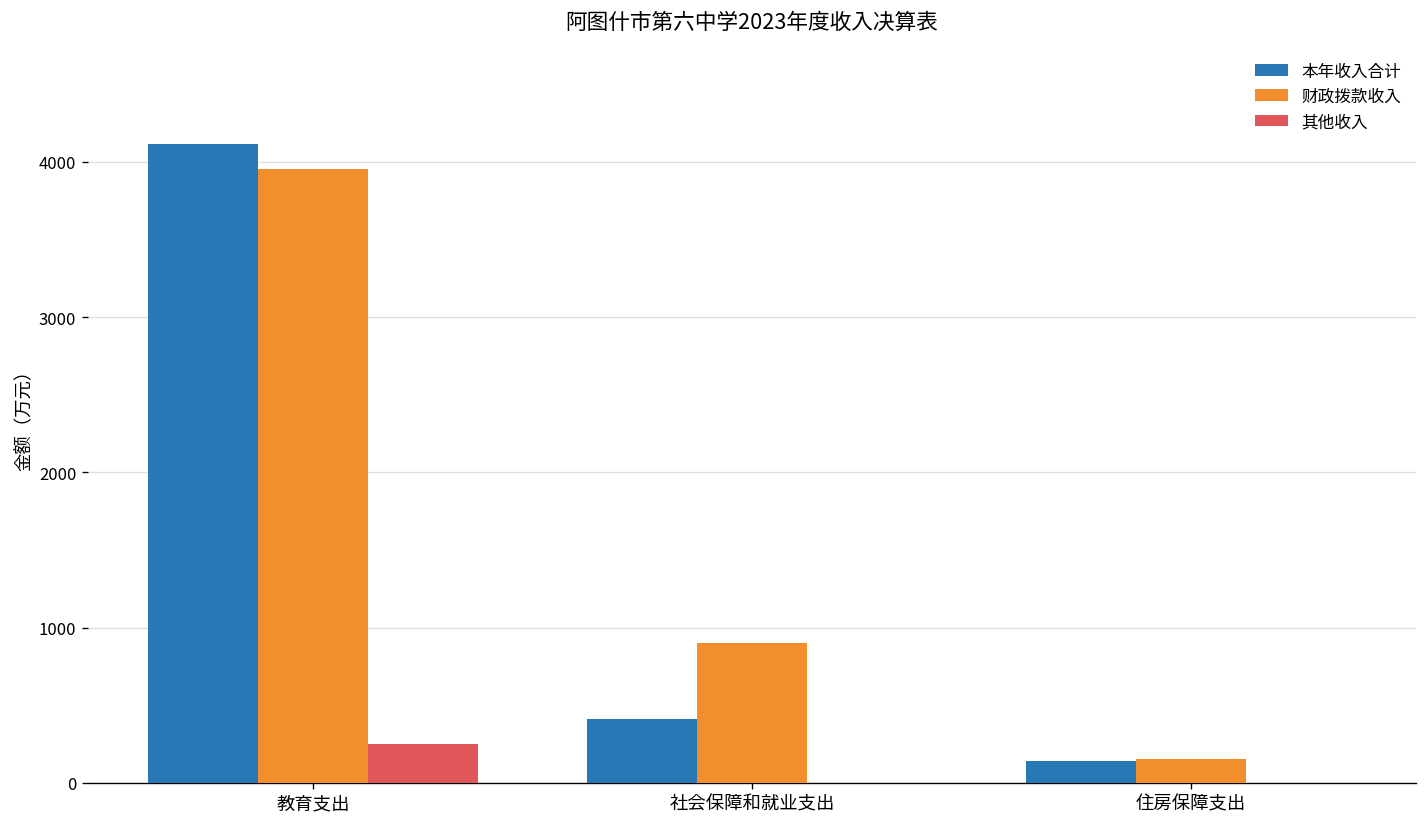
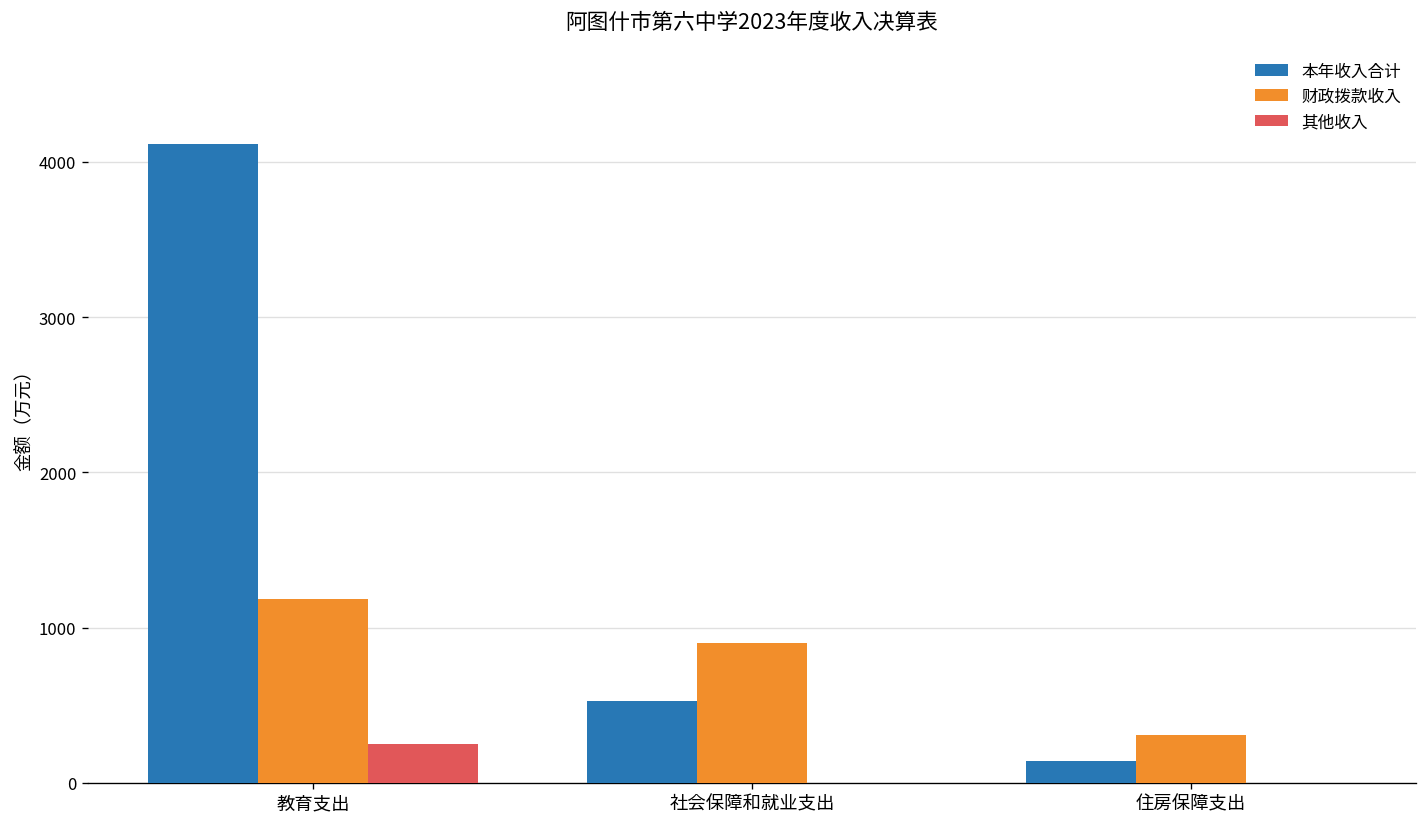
  {
    "本年收入合计": {
      "教育支出": 4120,
-     "社会保障和就业支出": 410,
+     "社会保障和就业支出": 530,
      "住房保障支出": 140
    },
    "财政拨款收入": {
-     "教育支出": 3950,
+     "教育支出": 1190,
      "社会保障和就业支出": 900,
-     "住房保障支出": 150
+     "住房保障支出": 310
    },
    "其他收入": {
      "教育支出": 250,
      "社会保障和就业支出": 0,
      "住房保障支出": 0
    }
  }
